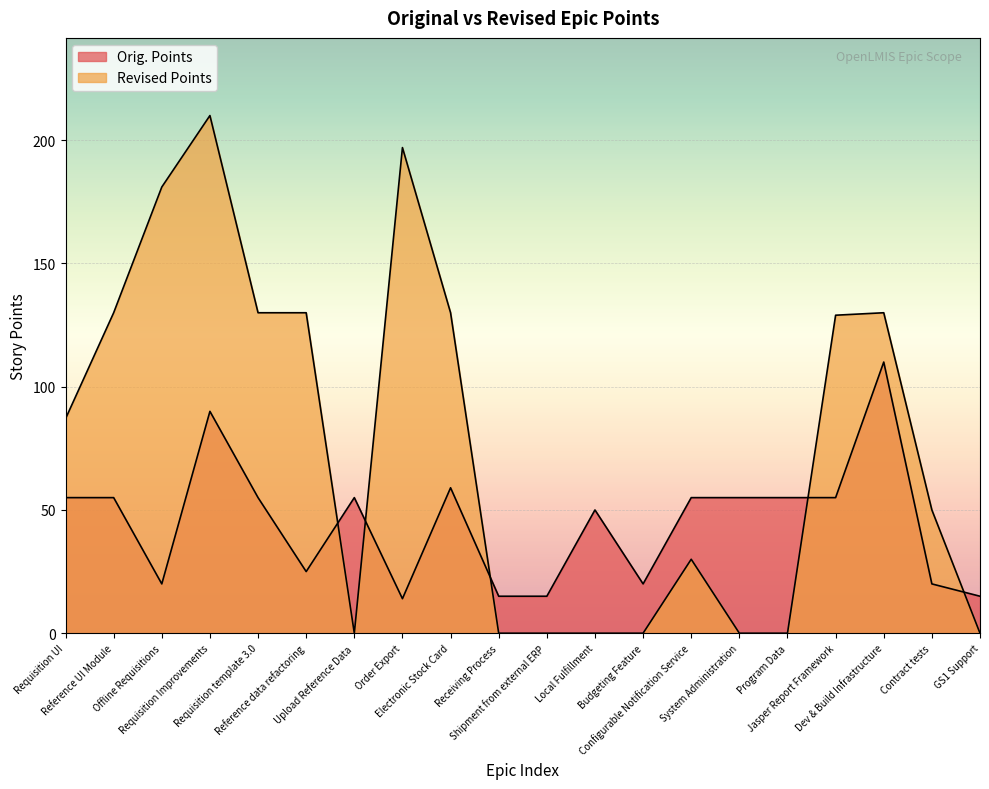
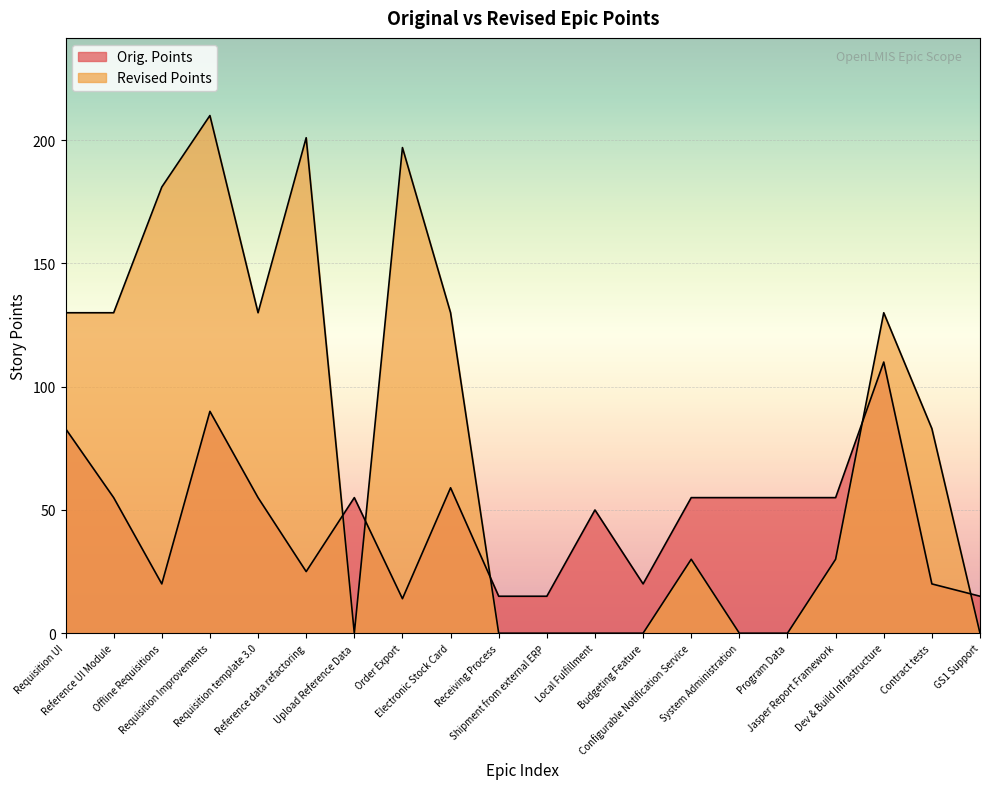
  {
    "Orig. Points": {
-     "Requisition UI": 55,
+     "Requisition UI": 83,
      "Reference UI Module": 55,
      "Offline Requisitions": 20,
      "Requisition Improvements": 90,
      "Requisition template 3.0": 55,
      "Reference data refactoring": 25,
      "Upload Reference Data": 55,
      "Order Export": 14,
      "Electronic Stock Card": 59,
      "Receiving Process": 15,
      "Shipment from external ERP": 15,
      "Local Fulfillment": 50,
      "Budgeting Feature": 20,
      "Configurable Notification Service": 55,
      "System Administration": 55,
      "Program Data": 55,
      "Jasper Report Framework": 55,
      "Dev & Build Infrastructure": 110,
      "Contract tests": 20,
      "GS1 Support": 15
    },
    "Revised Points": {
-     "Requisition UI": 87,
+     "Requisition UI": 130,
      "Reference UI Module": 130,
      "Offline Requisitions": 181,
      "Requisition Improvements": 210,
      "Requisition template 3.0": 130,
-     "Reference data refactoring": 130,
+     "Reference data refactoring": 201,
      "Upload Reference Data": 0,
      "Order Export": 197,
      "Electronic Stock Card": 130,
      "Receiving Process": 0,
      "Shipment from external ERP": 0,
      "Local Fulfillment": 0,
      "Budgeting Feature": 0,
      "Configurable Notification Service": 30,
      "System Administration": 0,
      "Program Data": 0,
-     "Jasper Report Framework": 129,
+     "Jasper Report Framework": 30,
      "Dev & Build Infrastructure": 130,
-     "Contract tests": 50,
+     "Contract tests": 83,
      "GS1 Support": 0
    }
  }
